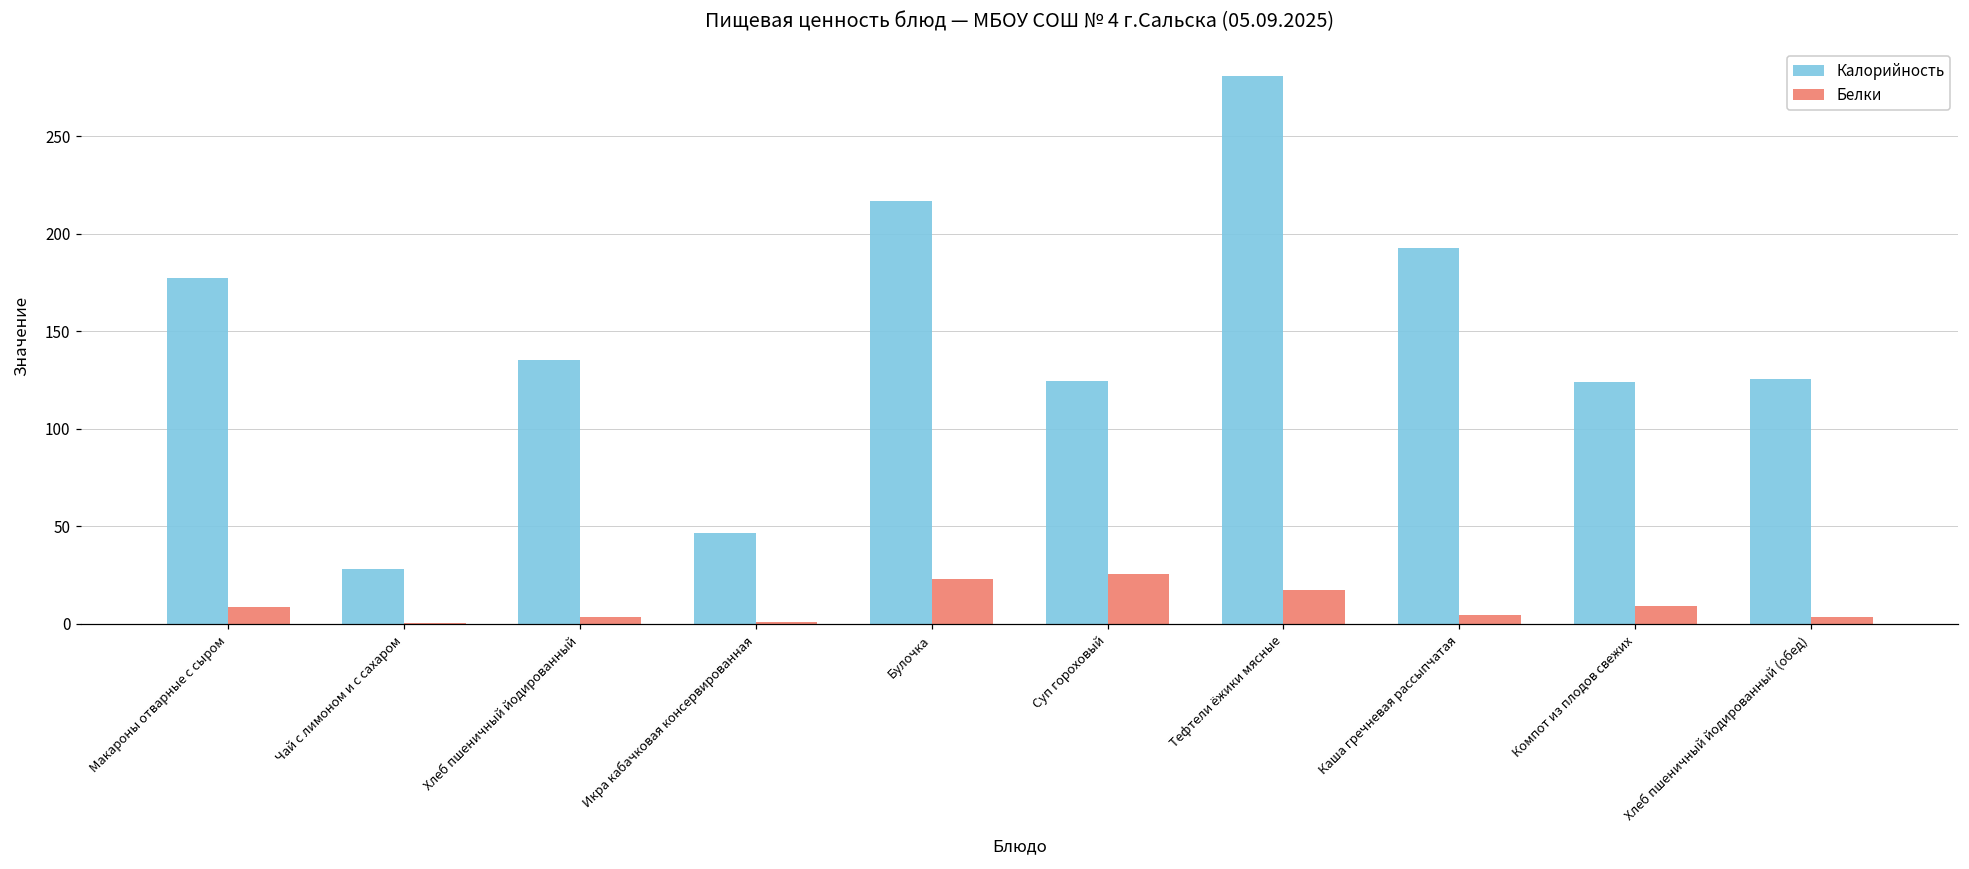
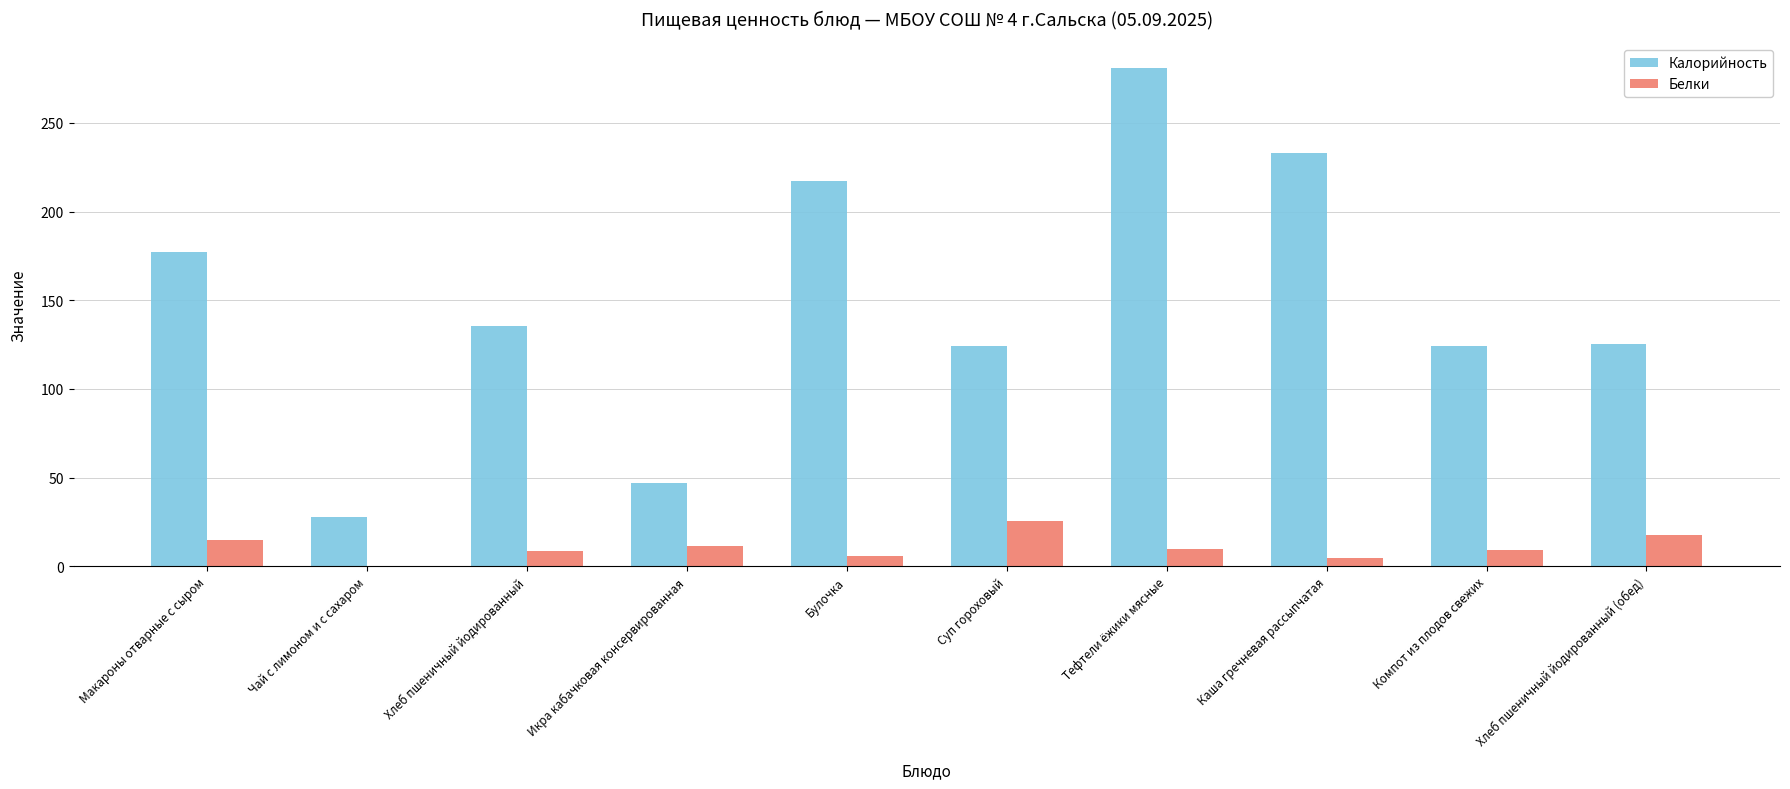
  {
    "Калорийность": {
      "Макароны отварные с сыром": 177,
      "Чай с лимоном и с сахаром": 28,
      "Хлеб пшеничный йодированный": 135,
      "Икра кабачковая консервированная": 47,
      "Булочка": 217,
      "Суп гороховый": 124,
      "Тефтели ёжики мясные": 281,
-     "Каша гречневая рассыпчатая": 193,
+     "Каша гречневая рассыпчатая": 233,
      "Компот из плодов свежих": 124,
      "Хлеб пшеничный йодированный (обед)": 125
    },
    "Белки": {
-     "Макароны отварные с сыром": 9,
-     "Хлеб пшеничный йодированный": 3,
-     "Икра кабачковая консервированная": 1,
-     "Булочка": 23,
+     "Макароны отварные с сыром": 15,
+     "Хлеб пшеничный йодированный": 9,
+     "Икра кабачковая консервированная": 11,
+     "Булочка": 6,
      "Суп гороховый": 26,
-     "Тефтели ёжики мясные": 17,
+     "Тефтели ёжики мясные": 10,
      "Каша гречневая рассыпчатая": 5,
      "Компот из плодов свежих": 9,
-     "Хлеб пшеничный йодированный (обед)": 3
+     "Хлеб пшеничный йодированный (обед)": 18
    }
  }
